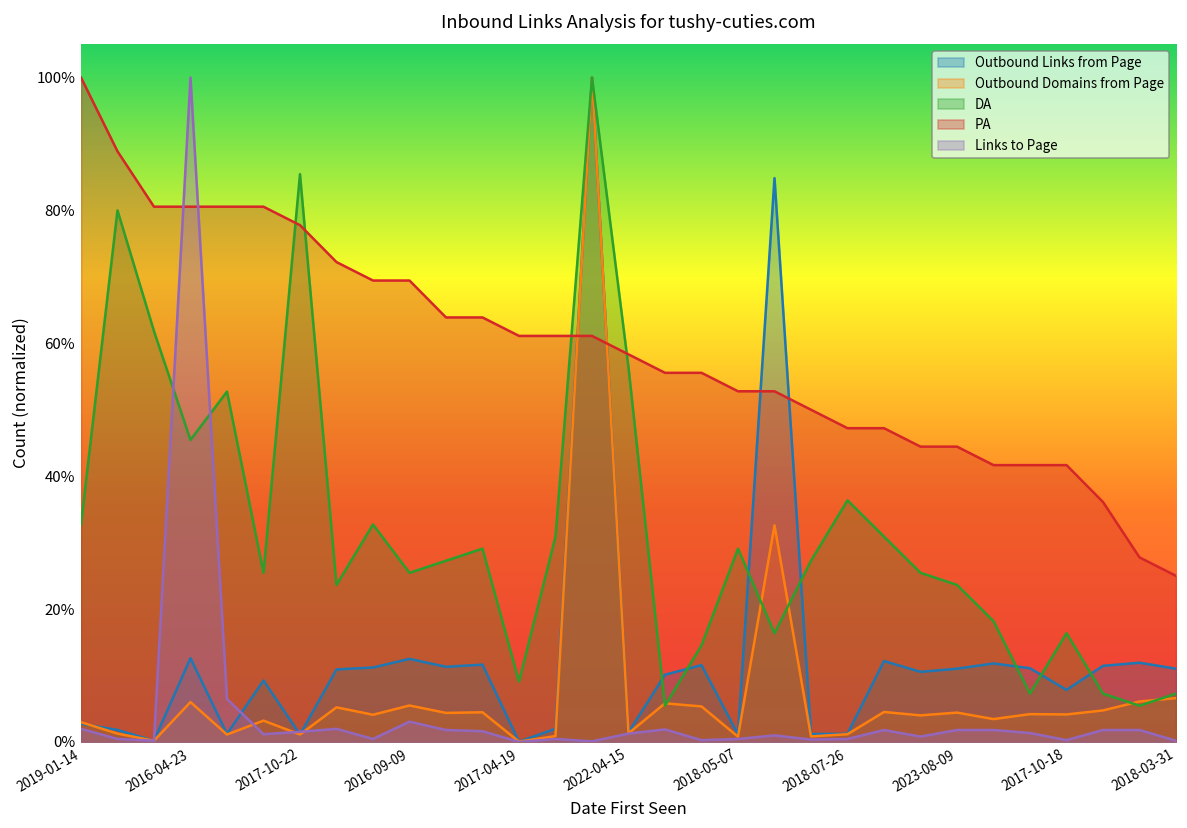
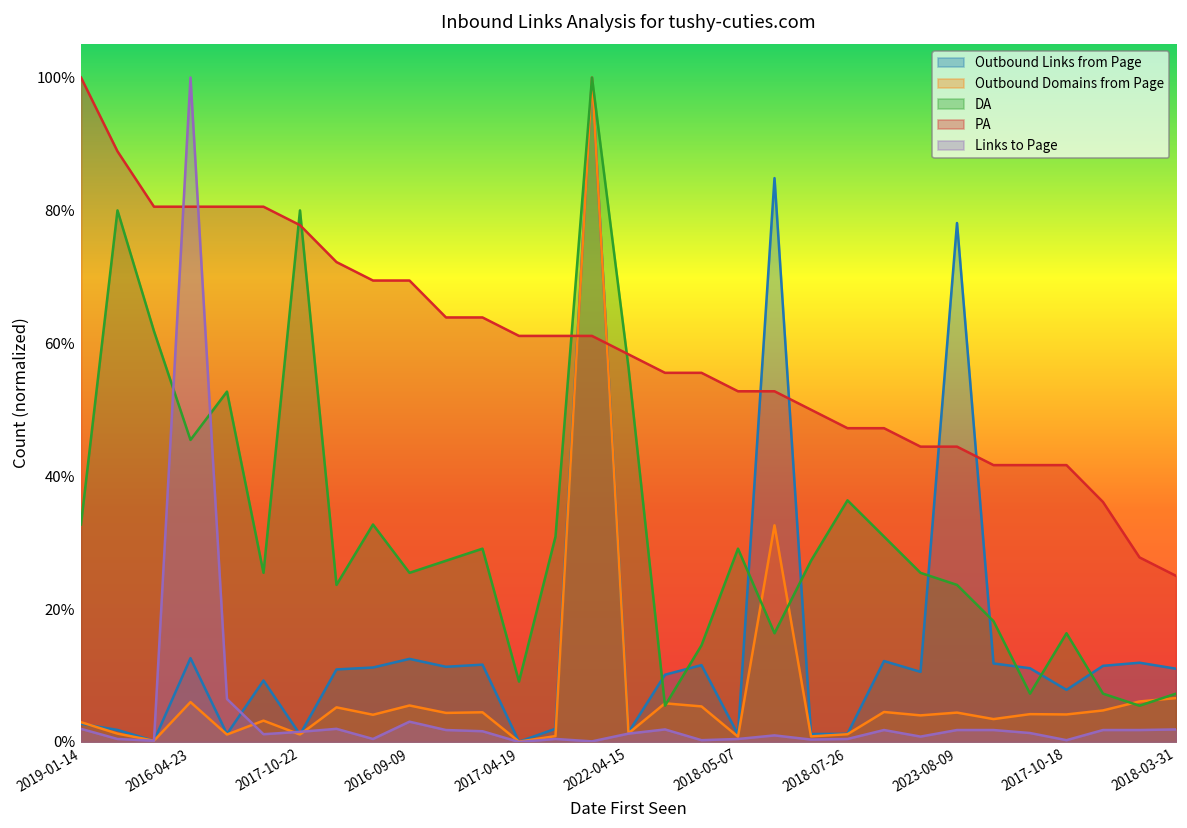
  {
    "Outbound Links from Page": {
      "2016-04-23": "13%",
      "2016-09-09": "13%",
-     "2023-08-09": "11%",
+     "2023-08-09": "78%",
      "2017-10-18": "8%",
      "2018-03-31": "11%"
    },
    "DA": {
      "2019-01-14": "33%",
      "2016-04-23": "45%",
-     "2017-10-22": "85%",
+     "2017-10-22": "80%",
      "2016-09-09": "25%",
      "2017-04-19": "9%",
      "2022-04-15": "56%",
      "2018-05-07": "29%",
      "2018-07-26": "36%",
      "2023-08-09": "24%",
      "2017-10-18": "16%",
      "2018-03-31": "7%"
    },
    "Links to Page": {
      "2019-01-14": "2%",
      "2016-04-23": "100%",
      "2016-09-09": "3%",
      "2018-07-26": "0%",
      "2023-08-09": "2%",
      "2017-10-18": "0%",
-     "2018-03-31": "0%"
+     "2018-03-31": "2%"
    }
  }
